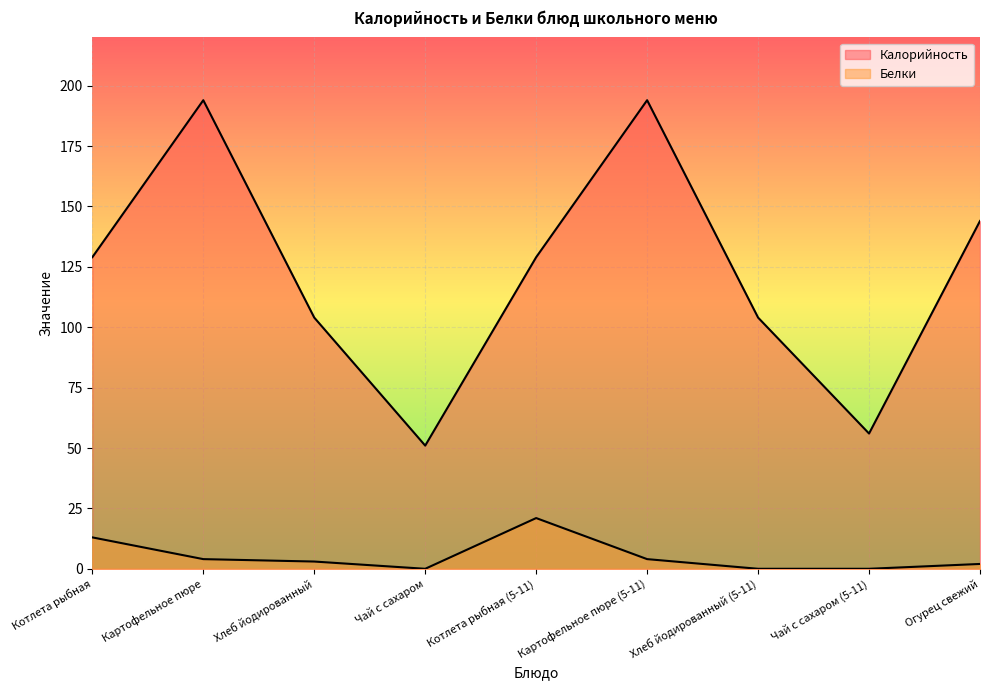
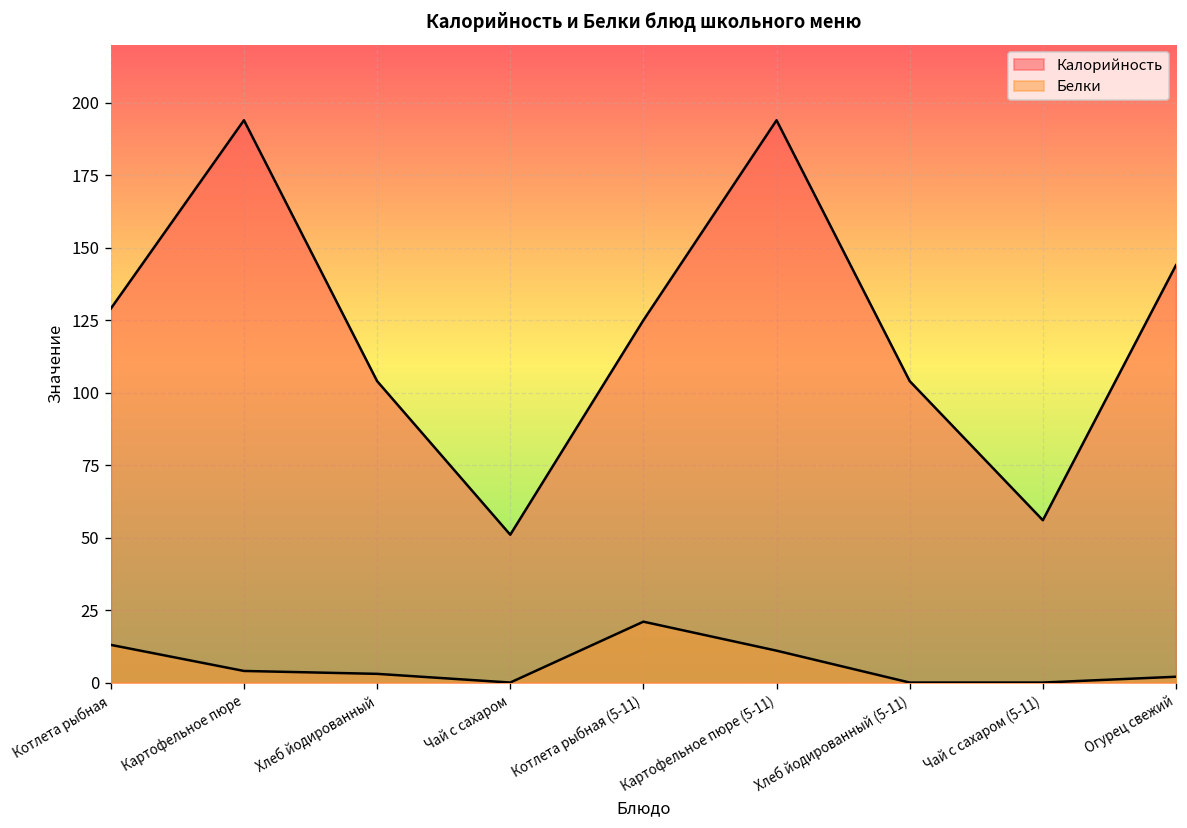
  {
    "Калорийность": {
      "Котлета рыбная": 129,
      "Картофельное пюре": 194,
      "Хлеб йодированный": 104,
      "Чай с сахаром": 51,
-     "Котлета рыбная (5-11)": 129,
+     "Котлета рыбная (5-11)": 125,
      "Картофельное пюре (5-11)": 194,
      "Хлеб йодированный (5-11)": 104,
      "Чай с сахаром (5-11)": 56,
      "Огурец свежий": 144
    },
    "Белки": {
      "Котлета рыбная": 13,
      "Картофельное пюре": 4,
      "Хлеб йодированный": 3,
      "Чай с сахаром": 0,
      "Котлета рыбная (5-11)": 21,
-     "Картофельное пюре (5-11)": 4,
+     "Картофельное пюре (5-11)": 11,
      "Хлеб йодированный (5-11)": 0,
      "Чай с сахаром (5-11)": 0,
      "Огурец свежий": 2
    }
  }
